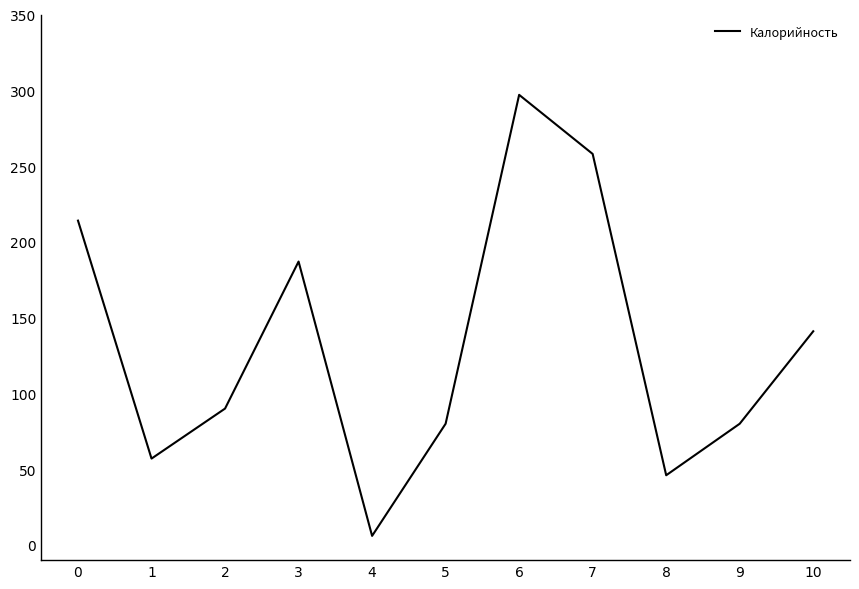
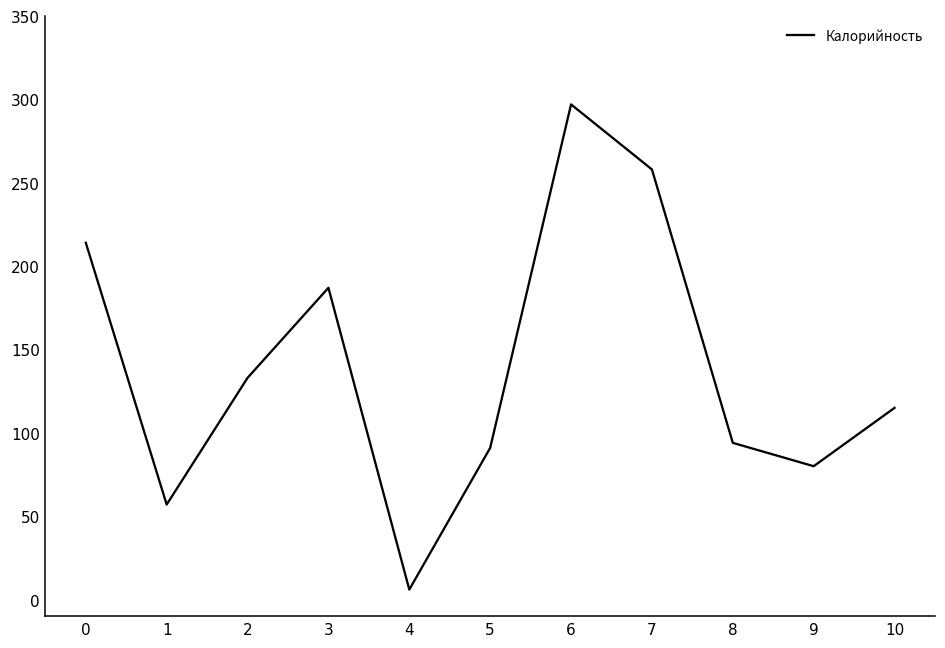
  {
    "0": 214,
    "1": 57,
-   "2": 90,
+   "2": 133,
    "3": 187,
    "4": 6,
-   "5": 80,
+   "5": 91,
    "6": 297,
    "7": 258,
-   "8": 46,
+   "8": 94,
    "9": 80,
-   "10": 141
+   "10": 115
  }
